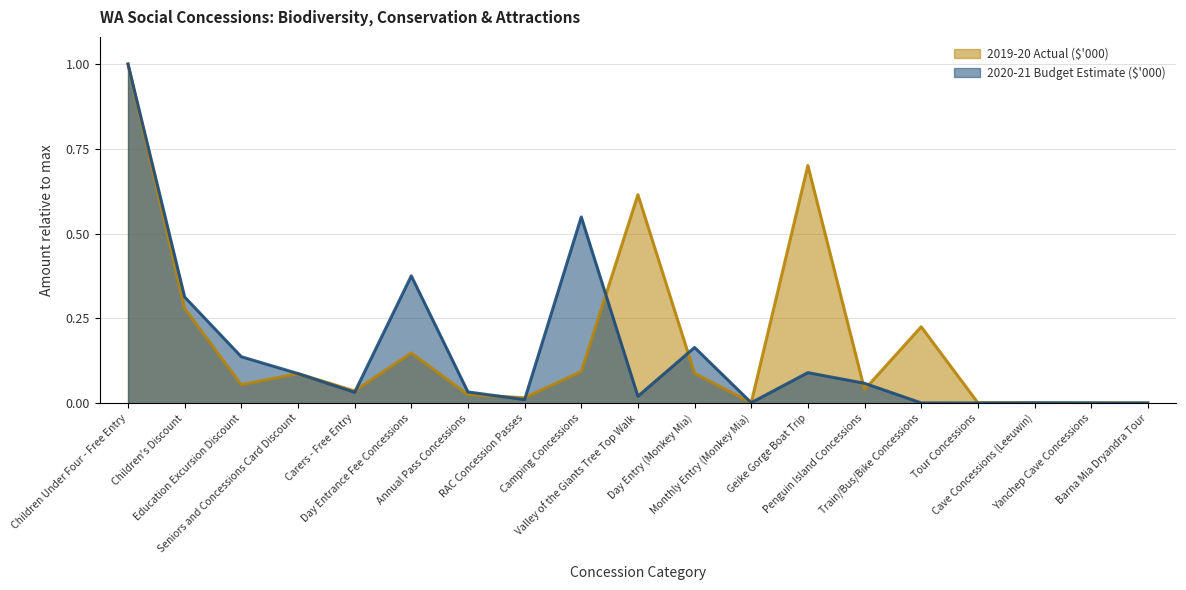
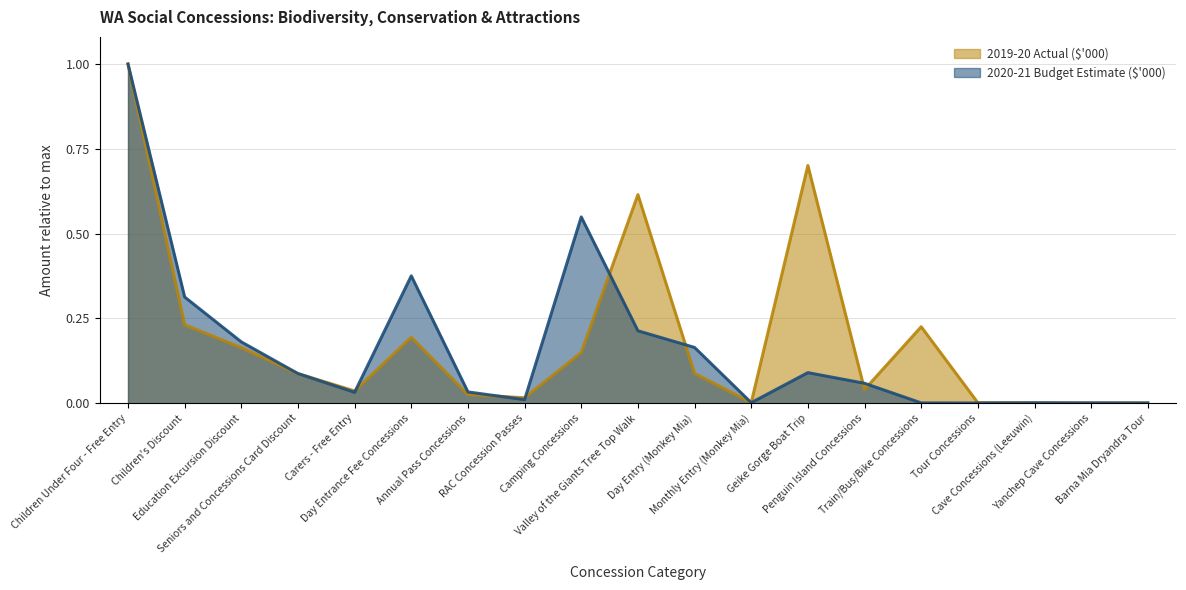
  {
    "2019-20 Actual ($'000)": {
-     "Children's Discount": 0.28,
-     "Education Excursion Discount": 0.05,
-     "Day Entrance Fee Concessions": 0.15,
+     "Children's Discount": 0.23,
+     "Education Excursion Discount": 0.16,
+     "Day Entrance Fee Concessions": 0.19,
      "Annual Pass Concessions": 0.03,
-     "Camping Concessions": 0.09,
+     "Camping Concessions": 0.15,
      "Valley of the Giants Tree Top Walk": 0.61,
      "Day Entry (Monkey Mia)": 0.09,
      "Geike Gorge Boat Trip": 0.70,
      "Penguin Island Concessions": 0.04,
      "Train/Bus/Bike Concessions": 0.23
    },
    "2020-21 Budget Estimate ($'000)": {
      "Children's Discount": 0.31,
-     "Education Excursion Discount": 0.14,
+     "Education Excursion Discount": 0.18,
      "Day Entrance Fee Concessions": 0.38,
      "Annual Pass Concessions": 0.03,
      "Camping Concessions": 0.55,
-     "Valley of the Giants Tree Top Walk": 0.02,
+     "Valley of the Giants Tree Top Walk": 0.21,
      "Day Entry (Monkey Mia)": 0.16,
      "Geike Gorge Boat Trip": 0.09,
      "Penguin Island Concessions": 0.06,
      "Train/Bus/Bike Concessions": 0.00
    }
  }
